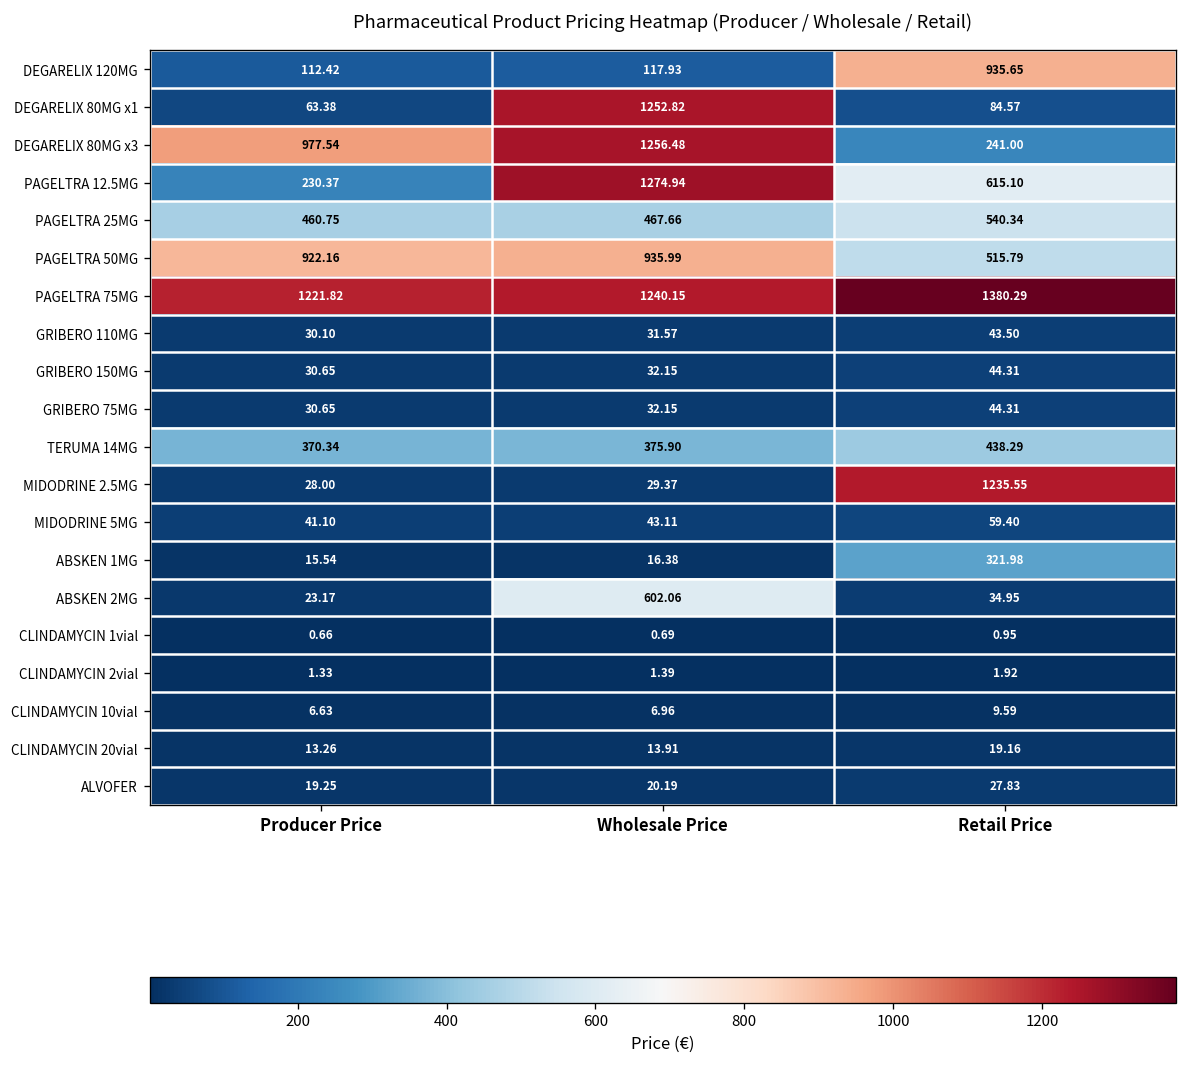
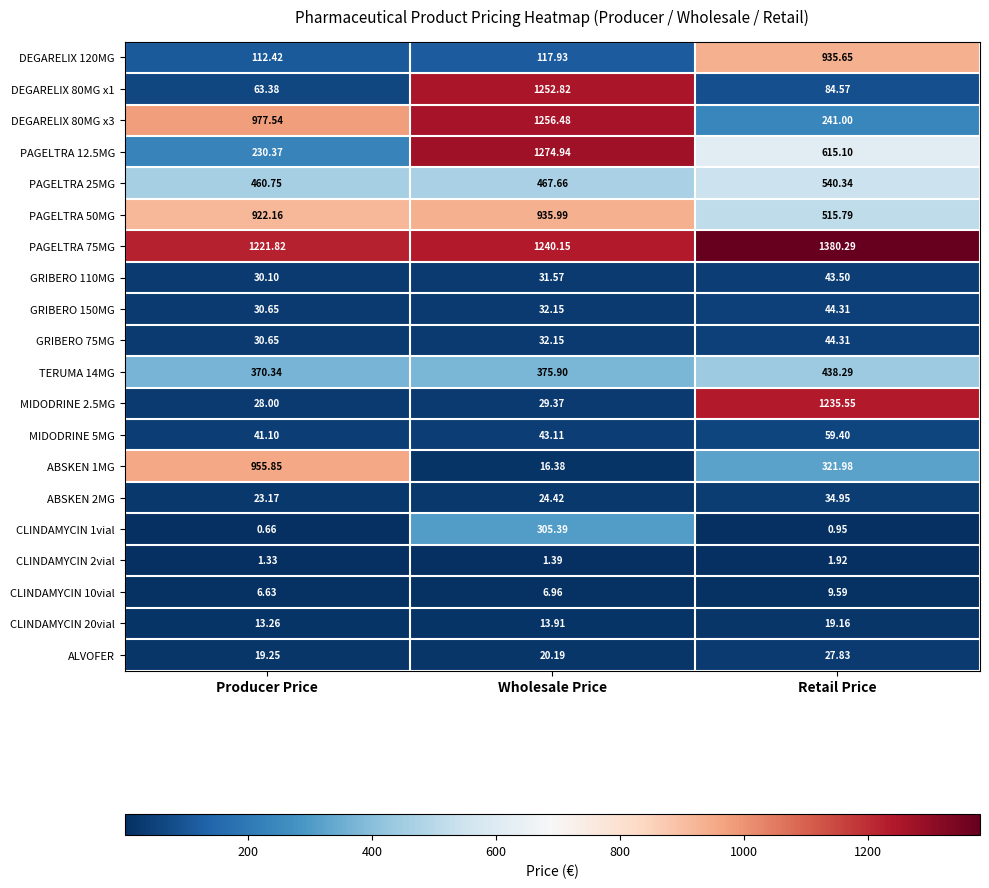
  {
    "DEGARELIX 120MG": {
      "Producer Price": 112.42,
      "Wholesale Price": 117.93,
      "Retail Price": 935.65
    },
    "DEGARELIX 80MG x1": {
      "Producer Price": 63.38,
      "Wholesale Price": 1252.82,
      "Retail Price": 84.57
    },
    "DEGARELIX 80MG x3": {
      "Producer Price": 977.54,
      "Wholesale Price": 1256.48,
      "Retail Price": 241.00
    },
    "PAGELTRA 12.5MG": {
      "Producer Price": 230.37,
      "Wholesale Price": 1274.94,
      "Retail Price": 615.10
    },
    "PAGELTRA 25MG": {
      "Producer Price": 460.75,
      "Wholesale Price": 467.66,
      "Retail Price": 540.34
    },
    "PAGELTRA 50MG": {
      "Producer Price": 922.16,
      "Wholesale Price": 935.99,
      "Retail Price": 515.79
    },
    "PAGELTRA 75MG": {
      "Producer Price": 1221.82,
      "Wholesale Price": 1240.15,
      "Retail Price": 1380.29
    },
    "GRIBERO 110MG": {
      "Producer Price": 30.10,
      "Wholesale Price": 31.57,
      "Retail Price": 43.50
    },
    "GRIBERO 150MG": {
      "Producer Price": 30.65,
      "Wholesale Price": 32.15,
      "Retail Price": 44.31
    },
    "GRIBERO 75MG": {
      "Producer Price": 30.65,
      "Wholesale Price": 32.15,
      "Retail Price": 44.31
    },
    "TERUMA 14MG": {
      "Producer Price": 370.34,
      "Wholesale Price": 375.90,
      "Retail Price": 438.29
    },
    "MIDODRINE 2.5MG": {
      "Producer Price": 28.00,
      "Wholesale Price": 29.37,
      "Retail Price": 1235.55
    },
    "MIDODRINE 5MG": {
      "Producer Price": 41.10,
      "Wholesale Price": 43.11,
      "Retail Price": 59.40
    },
    "ABSKEN 1MG": {
-     "Producer Price": 15.54,
+     "Producer Price": 955.85,
      "Wholesale Price": 16.38,
      "Retail Price": 321.98
    },
    "ABSKEN 2MG": {
      "Producer Price": 23.17,
-     "Wholesale Price": 602.06,
+     "Wholesale Price": 24.42,
      "Retail Price": 34.95
    },
    "CLINDAMYCIN 1vial": {
      "Producer Price": 0.66,
-     "Wholesale Price": 0.69,
+     "Wholesale Price": 305.39,
      "Retail Price": 0.95
    },
    "CLINDAMYCIN 2vial": {
      "Producer Price": 1.33,
      "Wholesale Price": 1.39,
      "Retail Price": 1.92
    },
    "CLINDAMYCIN 10vial": {
      "Producer Price": 6.63,
      "Wholesale Price": 6.96,
      "Retail Price": 9.59
    },
    "CLINDAMYCIN 20vial": {
      "Producer Price": 13.26,
      "Wholesale Price": 13.91,
      "Retail Price": 19.16
    },
    "ALVOFER": {
      "Producer Price": 19.25,
      "Wholesale Price": 20.19,
      "Retail Price": 27.83
    }
  }
